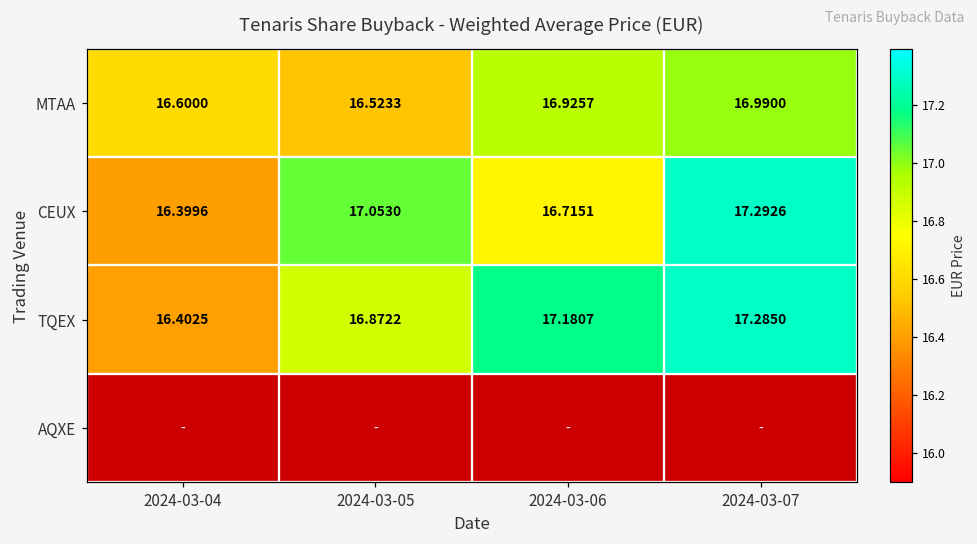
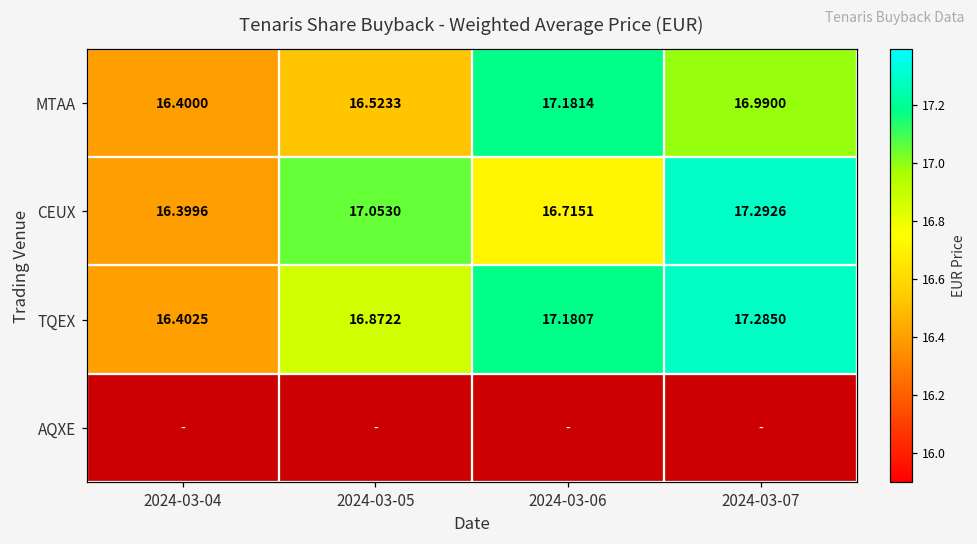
  {
    "MTAA": {
-     "2024-03-04": 16.6000,
+     "2024-03-04": 16.4000,
      "2024-03-05": 16.5233,
-     "2024-03-06": 16.9257,
+     "2024-03-06": 17.1814,
      "2024-03-07": 16.9900
    },
    "CEUX": {
      "2024-03-04": 16.3996,
      "2024-03-05": 17.0530,
      "2024-03-06": 16.7151,
      "2024-03-07": 17.2926
    },
    "TQEX": {
      "2024-03-04": 16.4025,
      "2024-03-05": 16.8722,
      "2024-03-06": 17.1807,
      "2024-03-07": 17.2850
    }
  }
